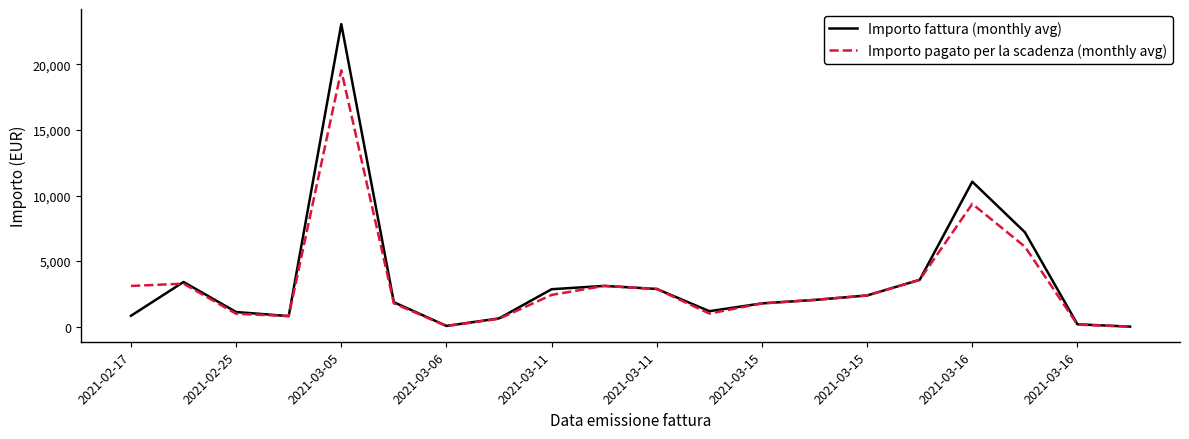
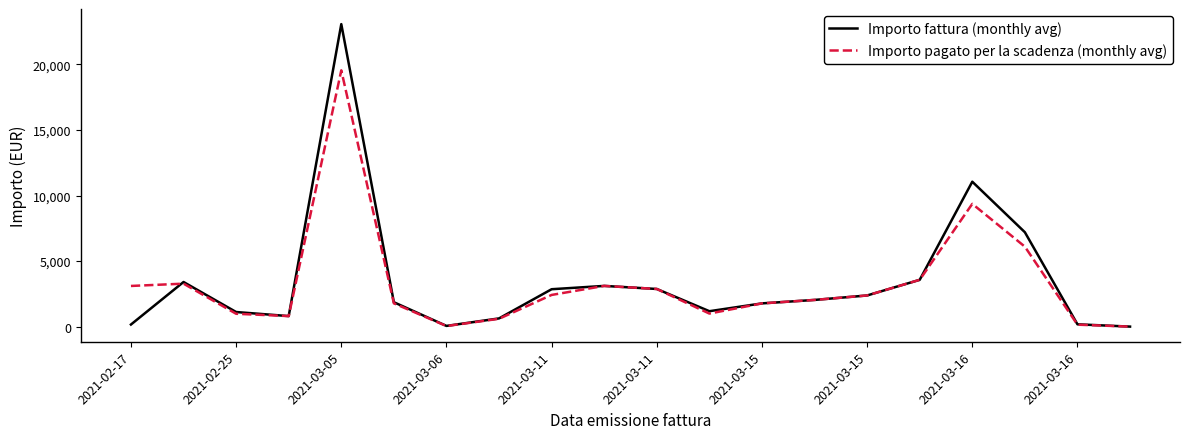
  {
    "Importo fattura (monthly avg)": {
-     "2021-02-17": "800"
+     "2021-02-17": "200"
    },
    "Importo pagato per la scadenza (monthly avg)": {
      "2021-02-17": "3,100"
    }
  }
